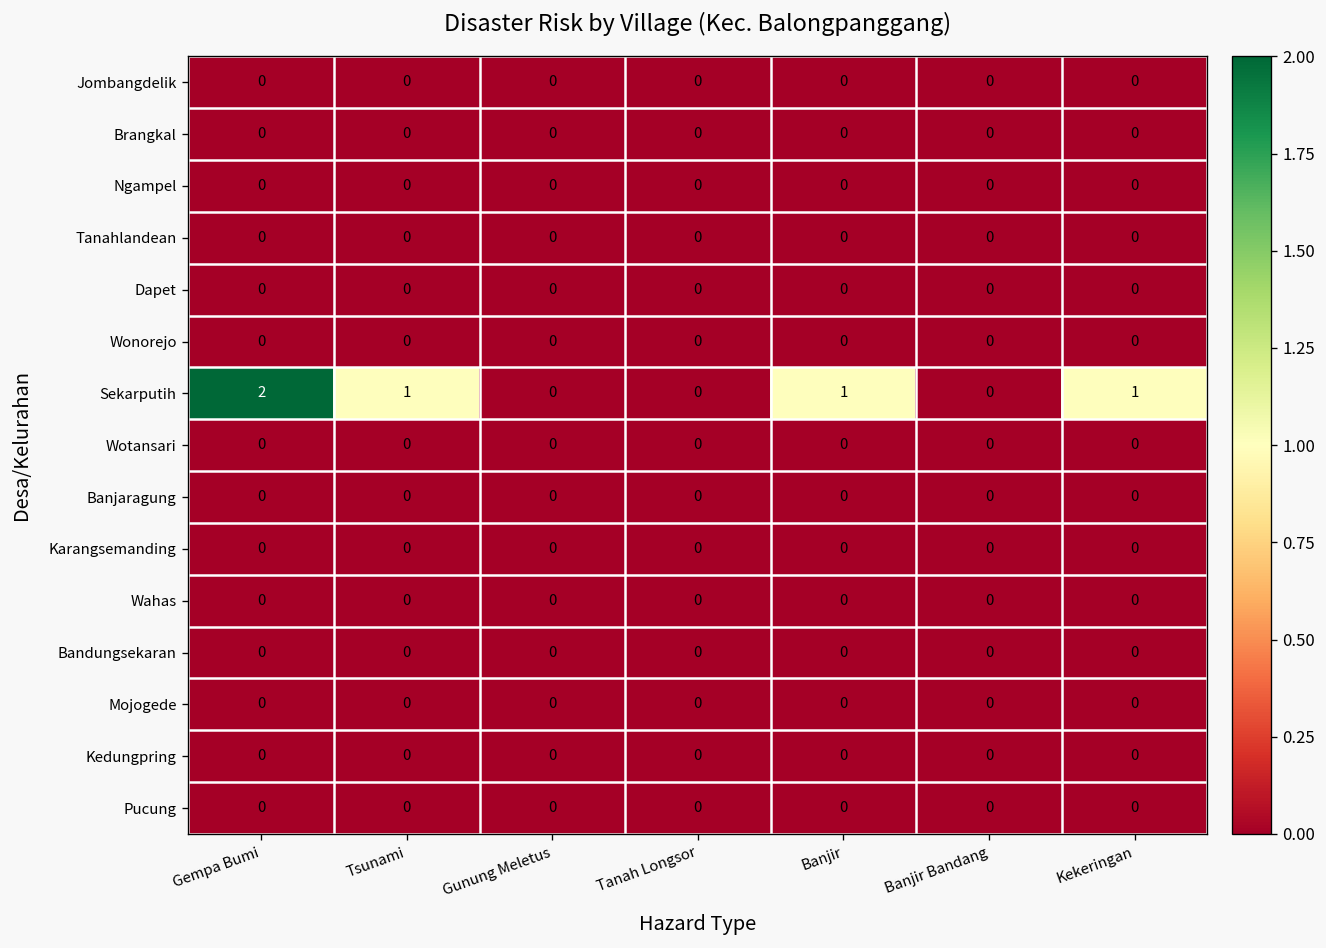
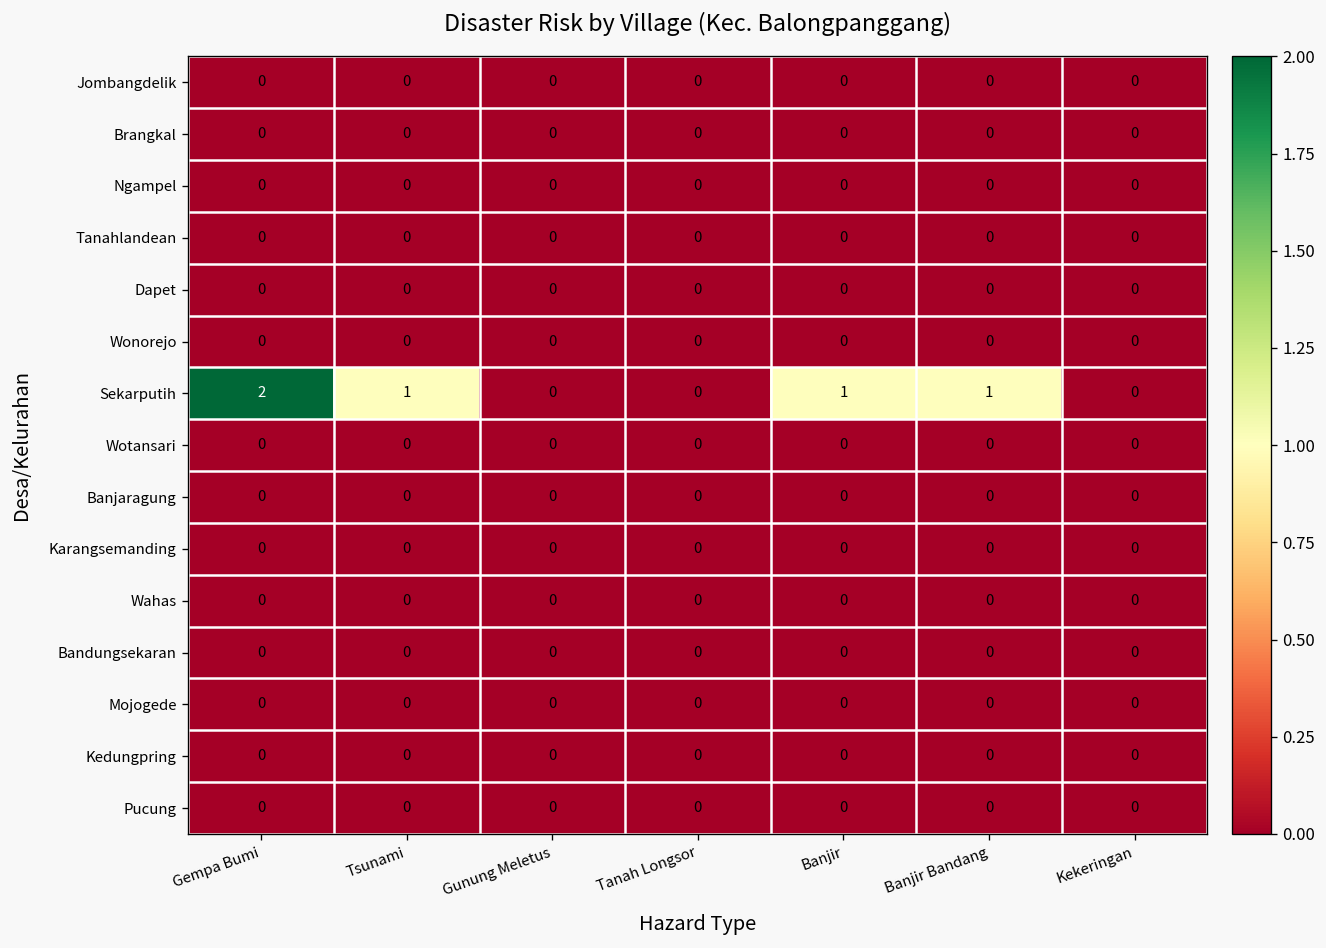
  {
    "Jombangdelik": {
      "Gempa Bumi": 0,
      "Tsunami": 0,
      "Gunung Meletus": 0,
      "Tanah Longsor": 0,
      "Banjir": 0,
      "Banjir Bandang": 0,
      "Kekeringan": 0
    },
    "Brangkal": {
      "Gempa Bumi": 0,
      "Tsunami": 0,
      "Gunung Meletus": 0,
      "Tanah Longsor": 0,
      "Banjir": 0,
      "Banjir Bandang": 0,
      "Kekeringan": 0
    },
    "Ngampel": {
      "Gempa Bumi": 0,
      "Tsunami": 0,
      "Gunung Meletus": 0,
      "Tanah Longsor": 0,
      "Banjir": 0,
      "Banjir Bandang": 0,
      "Kekeringan": 0
    },
    "Tanahlandean": {
      "Gempa Bumi": 0,
      "Tsunami": 0,
      "Gunung Meletus": 0,
      "Tanah Longsor": 0,
      "Banjir": 0,
      "Banjir Bandang": 0,
      "Kekeringan": 0
    },
    "Dapet": {
      "Gempa Bumi": 0,
      "Tsunami": 0,
      "Gunung Meletus": 0,
      "Tanah Longsor": 0,
      "Banjir": 0,
      "Banjir Bandang": 0,
      "Kekeringan": 0
    },
    "Wonorejo": {
      "Gempa Bumi": 0,
      "Tsunami": 0,
      "Gunung Meletus": 0,
      "Tanah Longsor": 0,
      "Banjir": 0,
      "Banjir Bandang": 0,
      "Kekeringan": 0
    },
    "Sekarputih": {
      "Gempa Bumi": 2,
      "Tsunami": 1,
      "Gunung Meletus": 0,
      "Tanah Longsor": 0,
      "Banjir": 1,
-     "Banjir Bandang": 0,
-     "Kekeringan": 1
+     "Banjir Bandang": 1,
+     "Kekeringan": 0
    },
    "Wotansari": {
      "Gempa Bumi": 0,
      "Tsunami": 0,
      "Gunung Meletus": 0,
      "Tanah Longsor": 0,
      "Banjir": 0,
      "Banjir Bandang": 0,
      "Kekeringan": 0
    },
    "Banjaragung": {
      "Gempa Bumi": 0,
      "Tsunami": 0,
      "Gunung Meletus": 0,
      "Tanah Longsor": 0,
      "Banjir": 0,
      "Banjir Bandang": 0,
      "Kekeringan": 0
    },
    "Karangsemanding": {
      "Gempa Bumi": 0,
      "Tsunami": 0,
      "Gunung Meletus": 0,
      "Tanah Longsor": 0,
      "Banjir": 0,
      "Banjir Bandang": 0,
      "Kekeringan": 0
    },
    "Wahas": {
      "Gempa Bumi": 0,
      "Tsunami": 0,
      "Gunung Meletus": 0,
      "Tanah Longsor": 0,
      "Banjir": 0,
      "Banjir Bandang": 0,
      "Kekeringan": 0
    },
    "Bandungsekaran": {
      "Gempa Bumi": 0,
      "Tsunami": 0,
      "Gunung Meletus": 0,
      "Tanah Longsor": 0,
      "Banjir": 0,
      "Banjir Bandang": 0,
      "Kekeringan": 0
    },
    "Mojogede": {
      "Gempa Bumi": 0,
      "Tsunami": 0,
      "Gunung Meletus": 0,
      "Tanah Longsor": 0,
      "Banjir": 0,
      "Banjir Bandang": 0,
      "Kekeringan": 0
    },
    "Kedungpring": {
      "Gempa Bumi": 0,
      "Tsunami": 0,
      "Gunung Meletus": 0,
      "Tanah Longsor": 0,
      "Banjir": 0,
      "Banjir Bandang": 0,
      "Kekeringan": 0
    },
    "Pucung": {
      "Gempa Bumi": 0,
      "Tsunami": 0,
      "Gunung Meletus": 0,
      "Tanah Longsor": 0,
      "Banjir": 0,
      "Banjir Bandang": 0,
      "Kekeringan": 0
    }
  }
